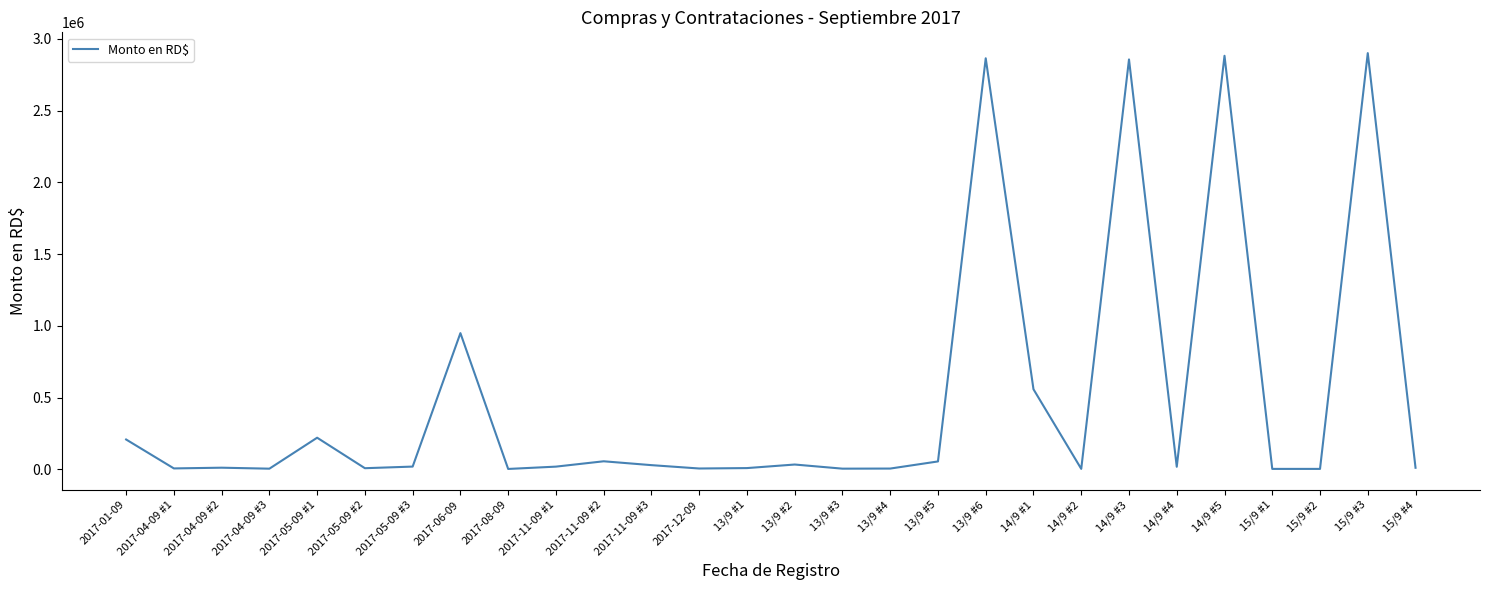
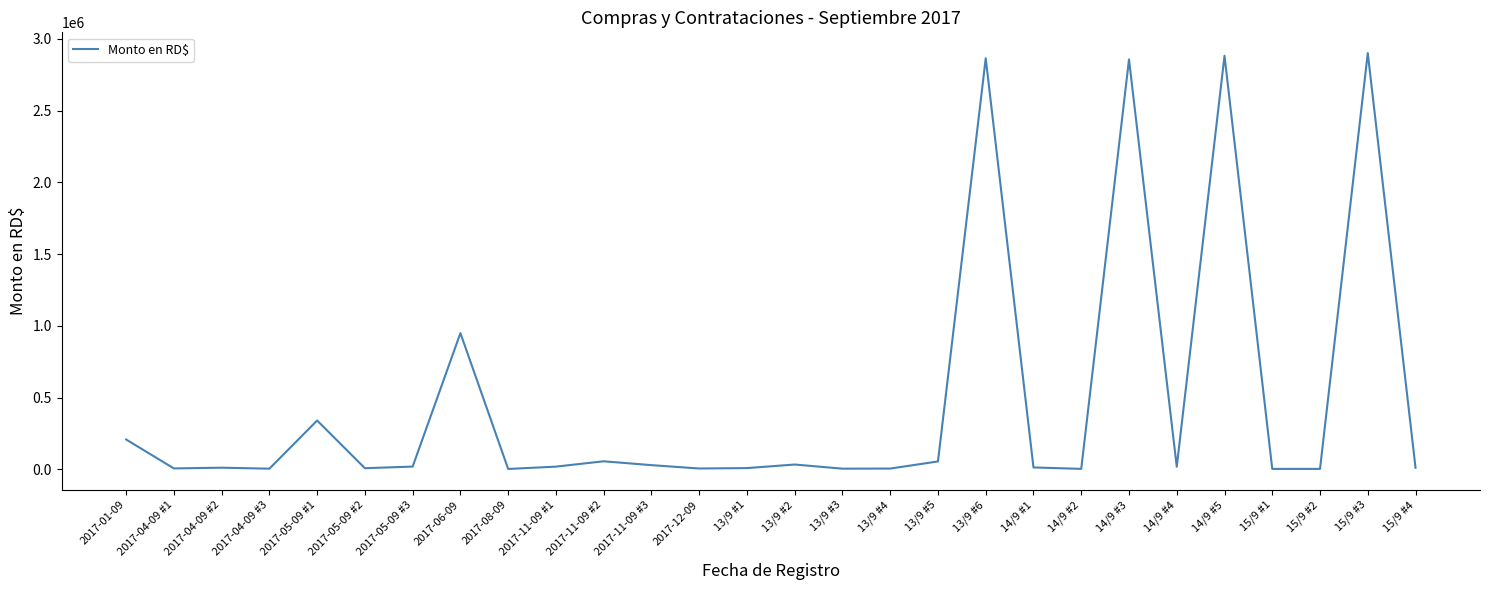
  {
    "2017-01-09": 210000,
    "2017-04-09 #1": 10000,
    "2017-04-09 #2": 10000,
    "2017-04-09 #3": 0,
-   "2017-05-09 #1": 220000,
+   "2017-05-09 #1": 340000,
    "2017-05-09 #2": 10000,
    "2017-05-09 #3": 20000,
    "2017-06-09": 950000,
    "2017-08-09": 0,
    "2017-11-09 #1": 20000,
    "2017-11-09 #2": 60000,
    "2017-11-09 #3": 30000,
    "2017-12-09": 10000,
    "13/9 #1": 10000,
    "13/9 #2": 30000,
    "13/9 #3": 0,
    "13/9 #4": 10000,
    "13/9 #5": 50000,
    "13/9 #6": 2860000,
-   "14/9 #1": 560000,
+   "14/9 #1": 10000,
    "14/9 #2": 0,
    "14/9 #3": 2860000,
    "14/9 #4": 20000,
    "14/9 #5": 2880000,
    "15/9 #1": 0,
    "15/9 #2": 0,
    "15/9 #3": 2900000,
    "15/9 #4": 10000
  }
